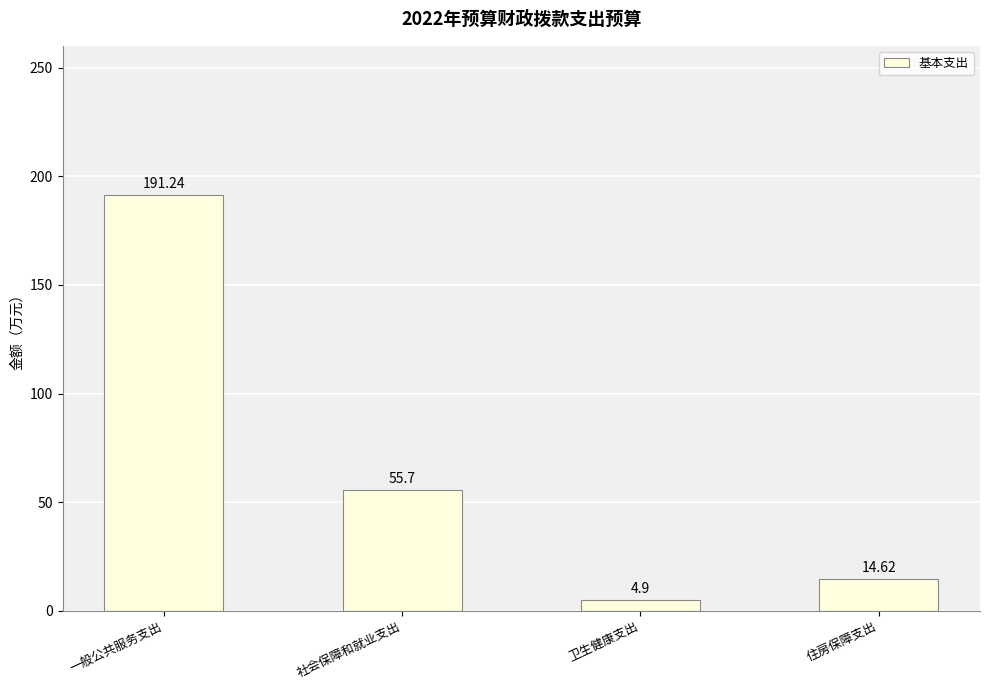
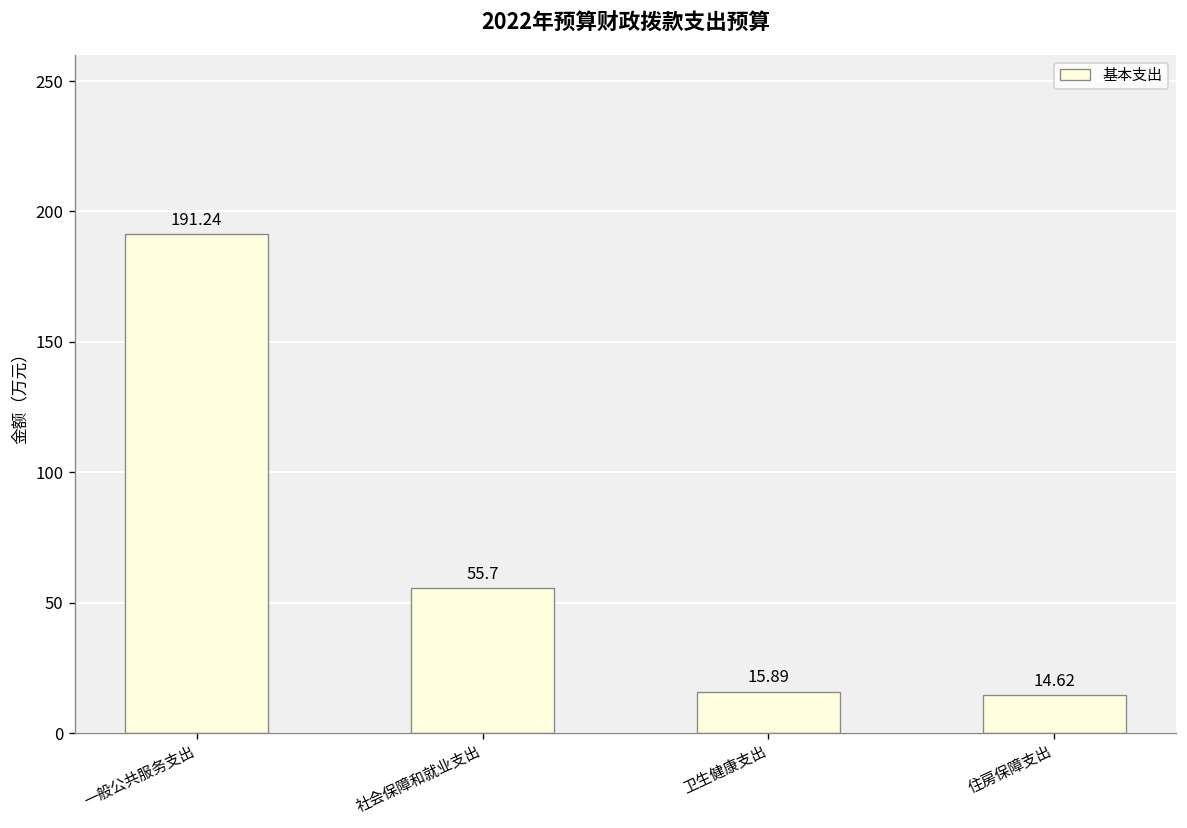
  {
    "一般公共服务支出": 191.24,
    "社会保障和就业支出": 55.7,
-   "卫生健康支出": 4.9,
+   "卫生健康支出": 15.89,
    "住房保障支出": 14.62
  }
